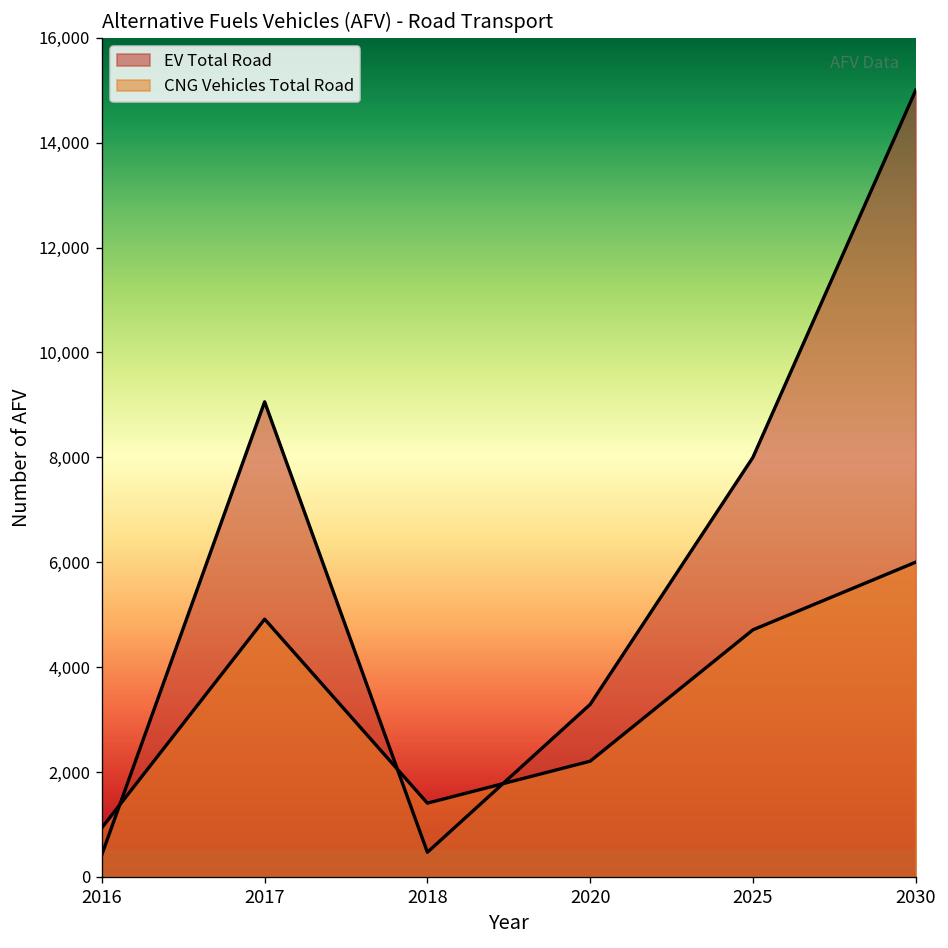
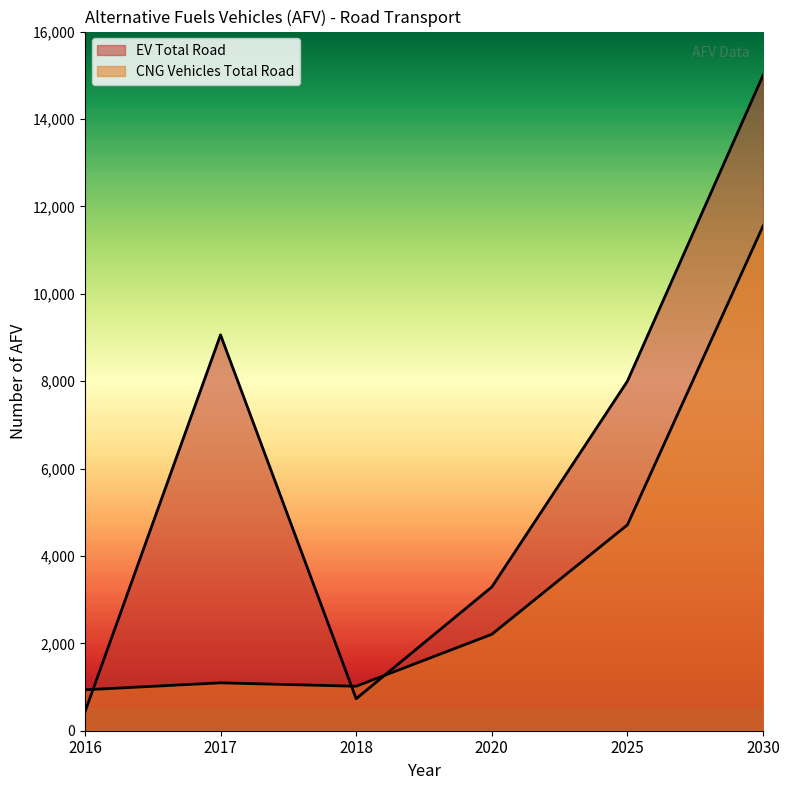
  {
    "EV Total Road": {
      "2016": "400",
      "2017": "9,100",
-     "2018": "500",
+     "2018": "700",
      "2020": "3,300",
      "2025": "8,000",
      "2030": "15,000"
    },
    "CNG Vehicles Total Road": {
      "2016": "900",
-     "2017": "4,900",
-     "2018": "1,400",
+     "2017": "1,100",
+     "2018": "1,000",
      "2020": "2,200",
      "2025": "4,700",
-     "2030": "6,000"
+     "2030": "11,600"
    }
  }
